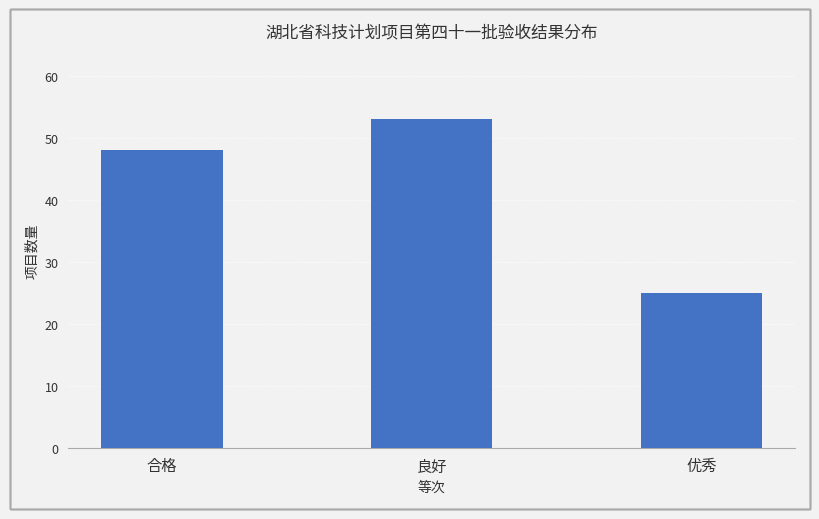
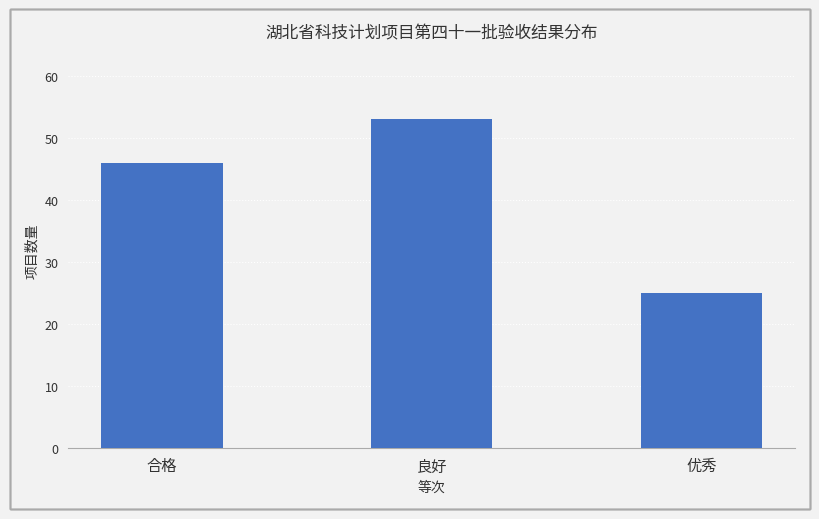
  {
-   "合格": 48,
+   "合格": 46,
    "良好": 53,
    "优秀": 25
  }
